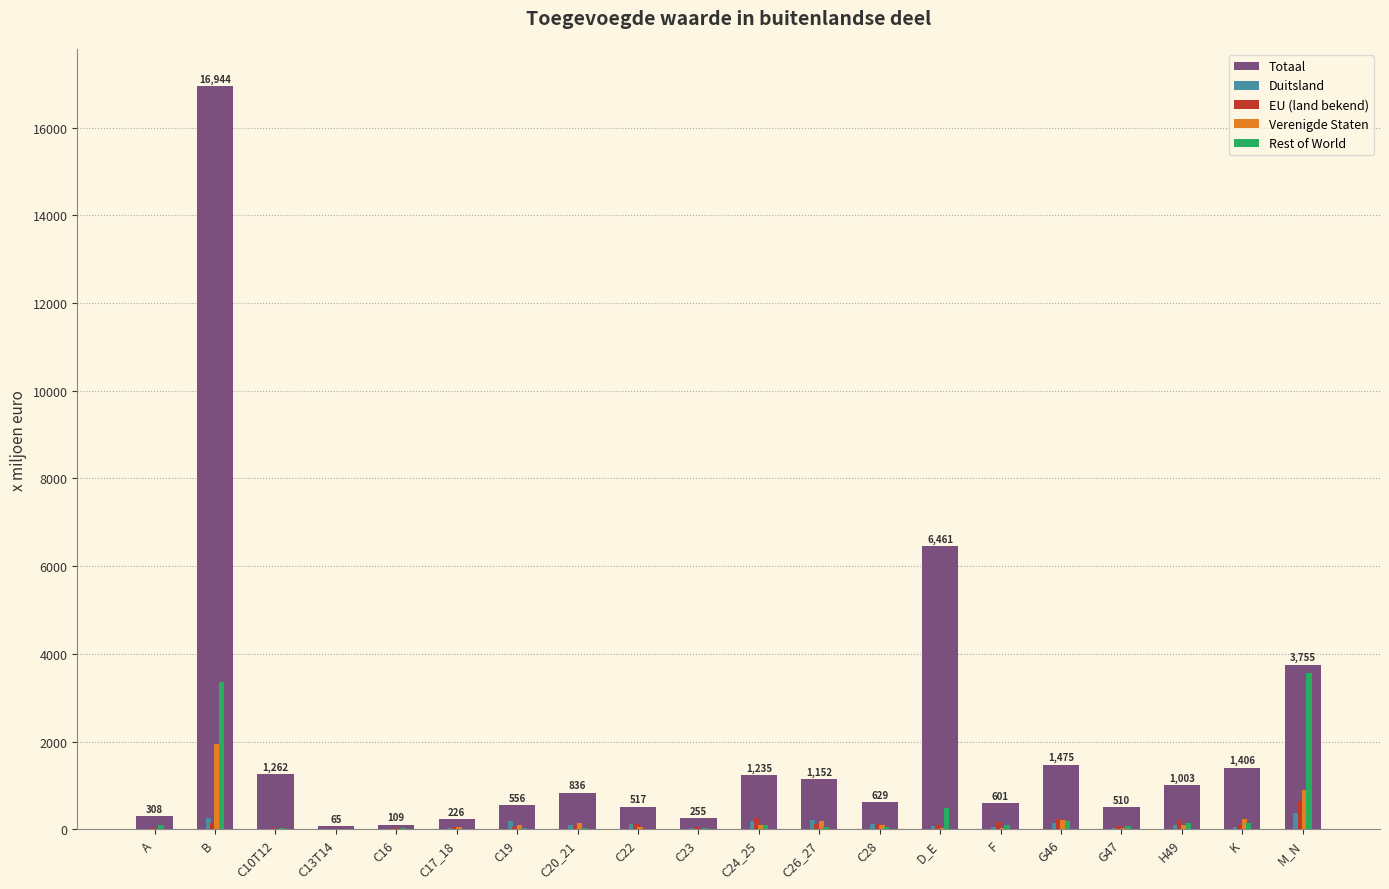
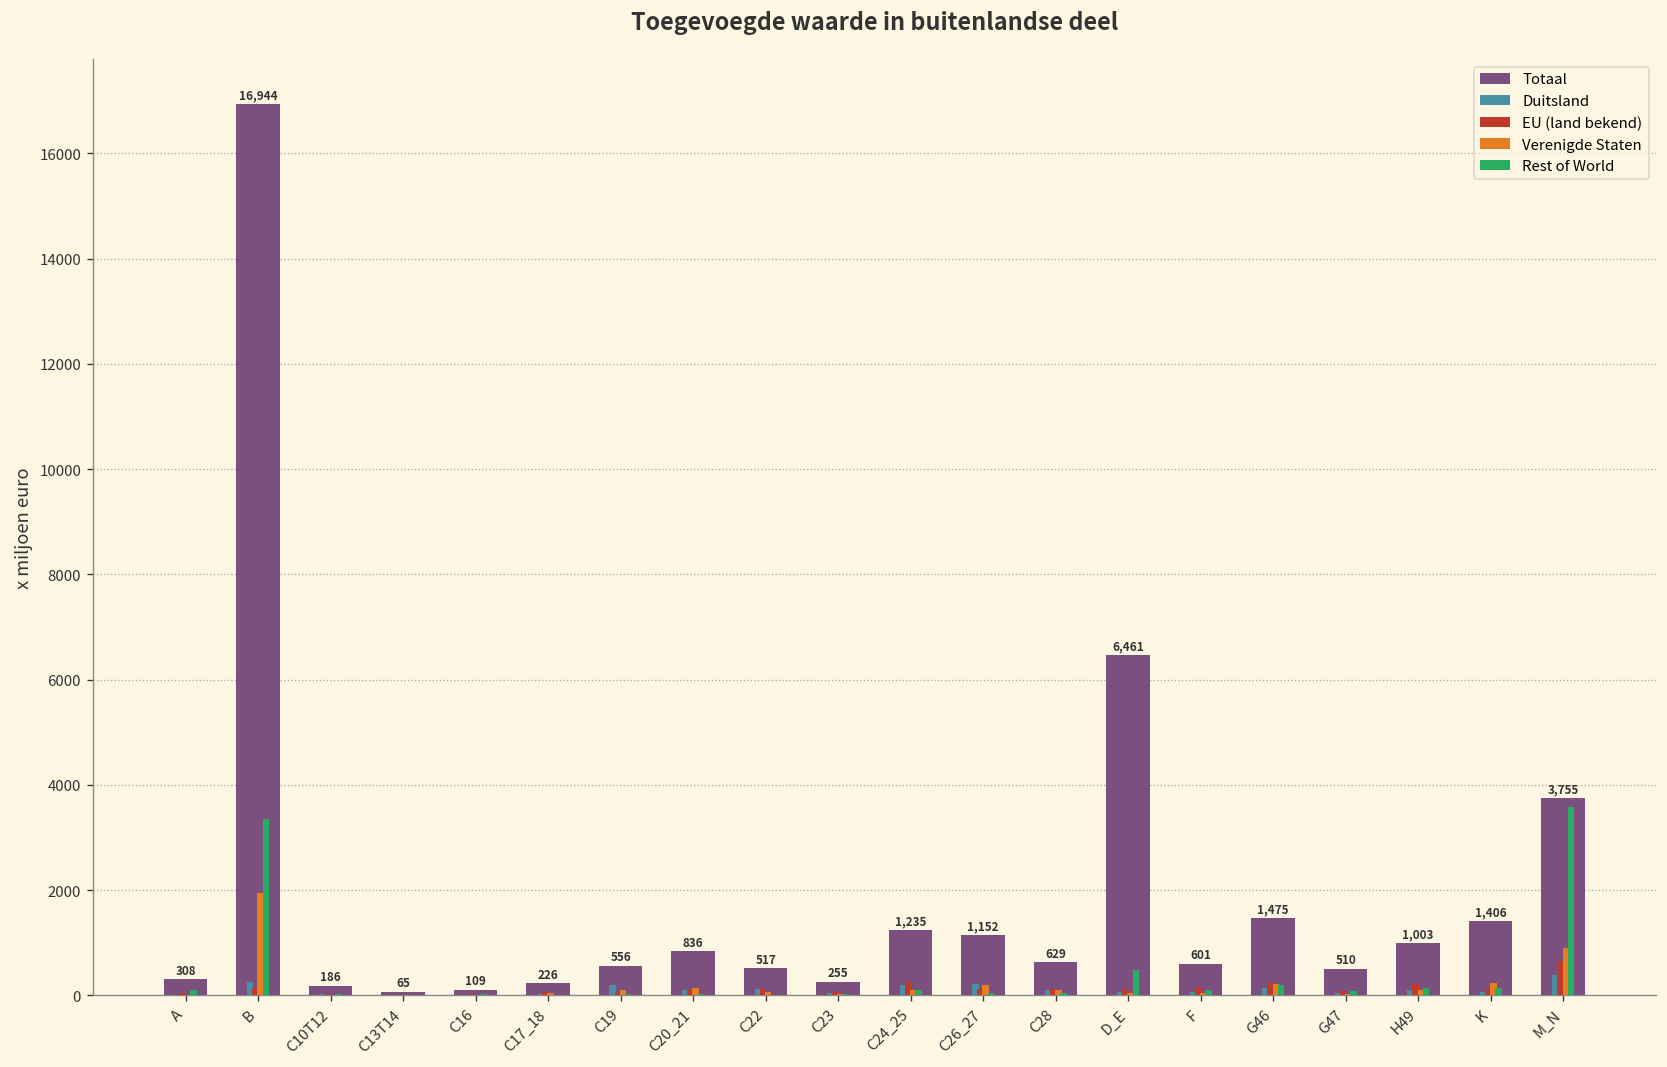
  {
    "Totaal": {
      "A": "308",
      "B": "16,944",
-     "C10T12": "1,262",
+     "C10T12": "186",
      "C13T14": "65",
      "C16": "109",
      "C17_18": "226",
      "C19": "556",
      "C20_21": "836",
      "C22": "517",
      "C23": "255",
      "C24_25": "1,235",
      "C26_27": "1,152",
      "C28": "629",
      "D_E": "6,461",
      "F": "601",
      "G46": "1,475",
      "G47": "510",
      "H49": "1,003",
      "K": "1,406",
      "M_N": "3,755"
    }
  }
